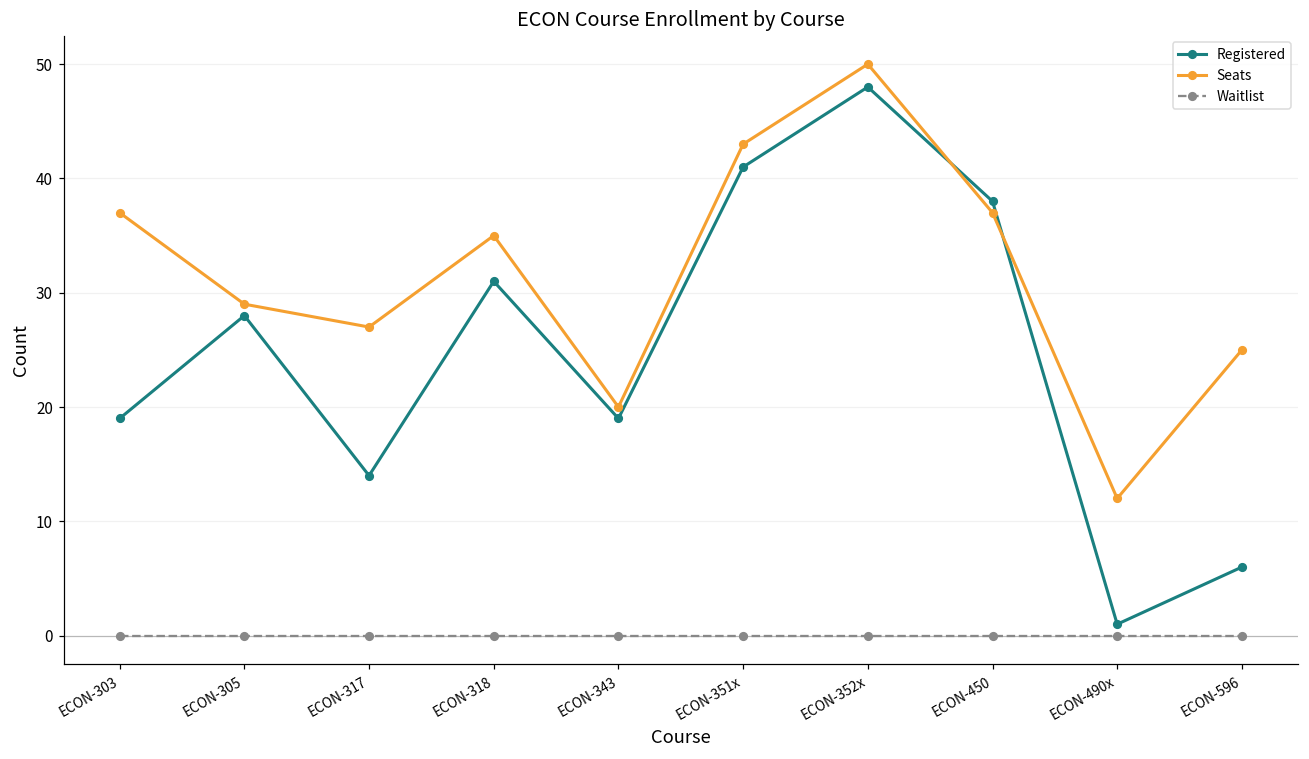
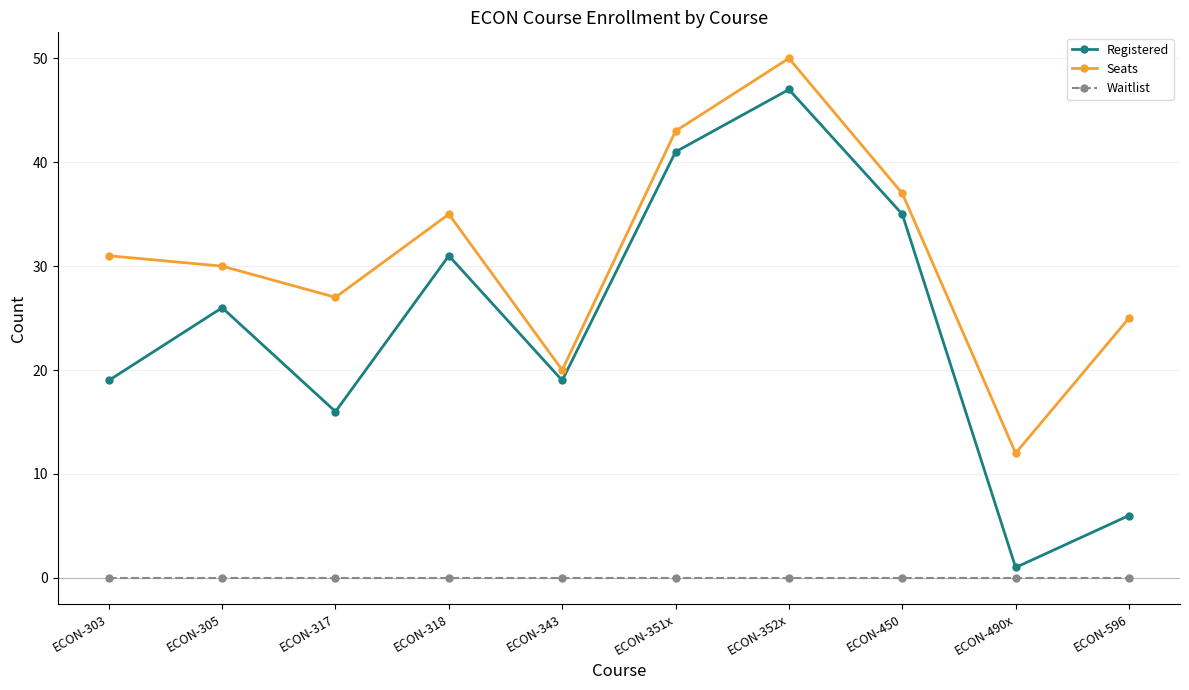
  {
    "Registered": {
      "ECON-303": 19,
-     "ECON-305": 28,
-     "ECON-317": 14,
+     "ECON-305": 26,
+     "ECON-317": 16,
      "ECON-318": 31,
      "ECON-343": 19,
      "ECON-351x": 41,
-     "ECON-352x": 48,
-     "ECON-450": 38,
+     "ECON-352x": 47,
+     "ECON-450": 35,
      "ECON-490x": 1,
      "ECON-596": 6
    },
    "Seats": {
-     "ECON-303": 37,
-     "ECON-305": 29,
+     "ECON-303": 31,
+     "ECON-305": 30,
      "ECON-317": 27,
      "ECON-318": 35,
      "ECON-343": 20,
      "ECON-351x": 43,
      "ECON-352x": 50,
      "ECON-450": 37,
      "ECON-490x": 12,
      "ECON-596": 25
    },
    "Waitlist": {
      "ECON-303": 0,
      "ECON-305": 0,
      "ECON-317": 0,
      "ECON-318": 0,
      "ECON-343": 0,
      "ECON-351x": 0,
      "ECON-352x": 0,
      "ECON-450": 0,
      "ECON-490x": 0,
      "ECON-596": 0
    }
  }
